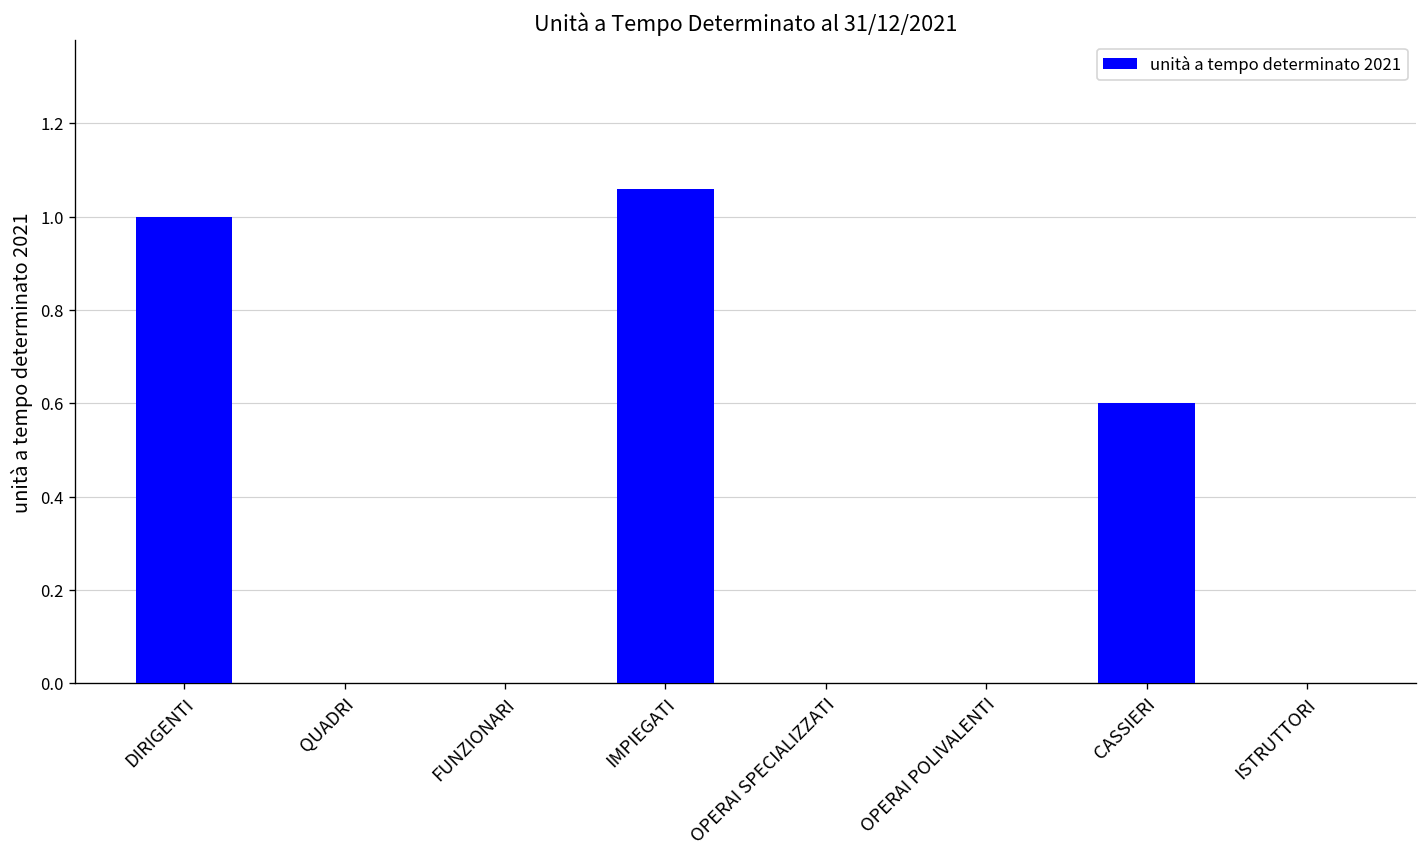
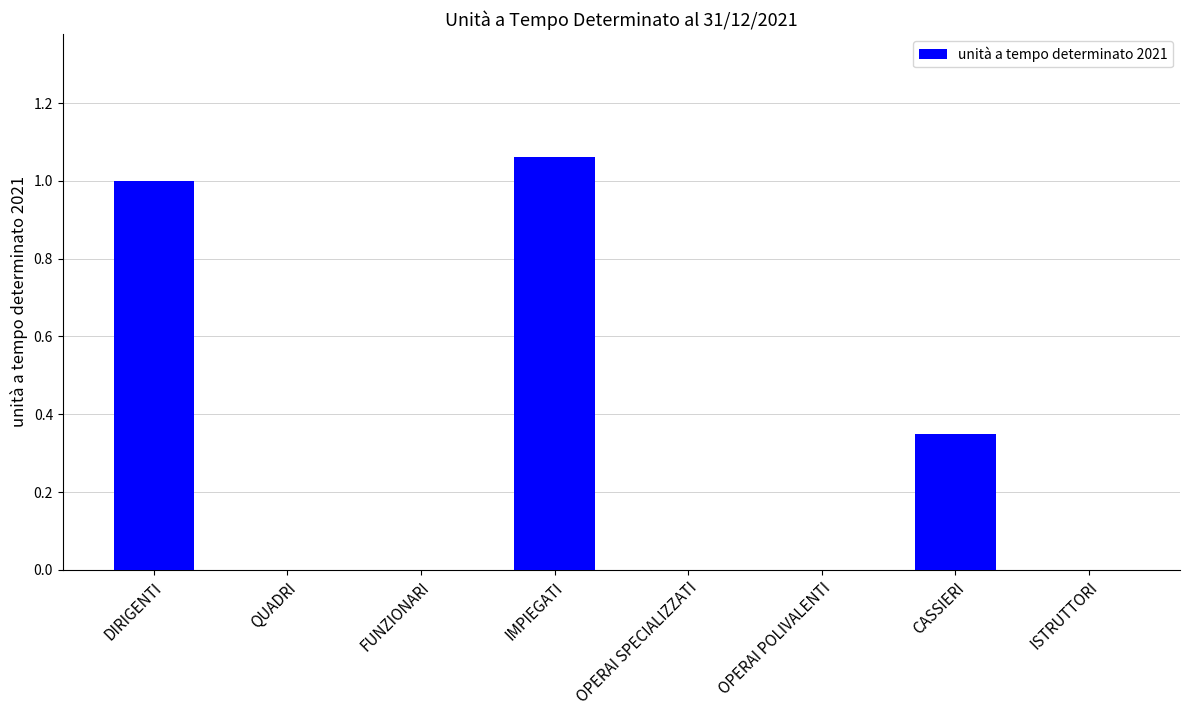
  {
    "DIRIGENTI": 1.00,
    "QUADRI": 0.00,
    "FUNZIONARI": 0.00,
    "IMPIEGATI": 1.06,
    "OPERAI SPECIALIZZATI": 0.00,
    "OPERAI POLIVALENTI": 0.00,
-   "CASSIERI": 0.60,
+   "CASSIERI": 0.35,
    "ISTRUTTORI": 0.00
  }
